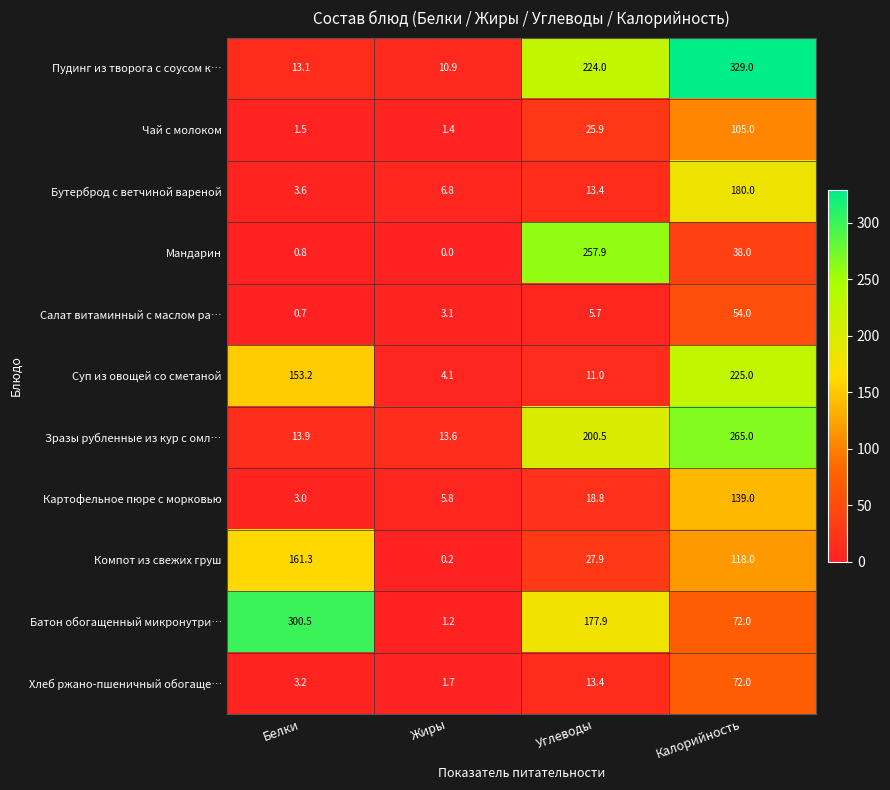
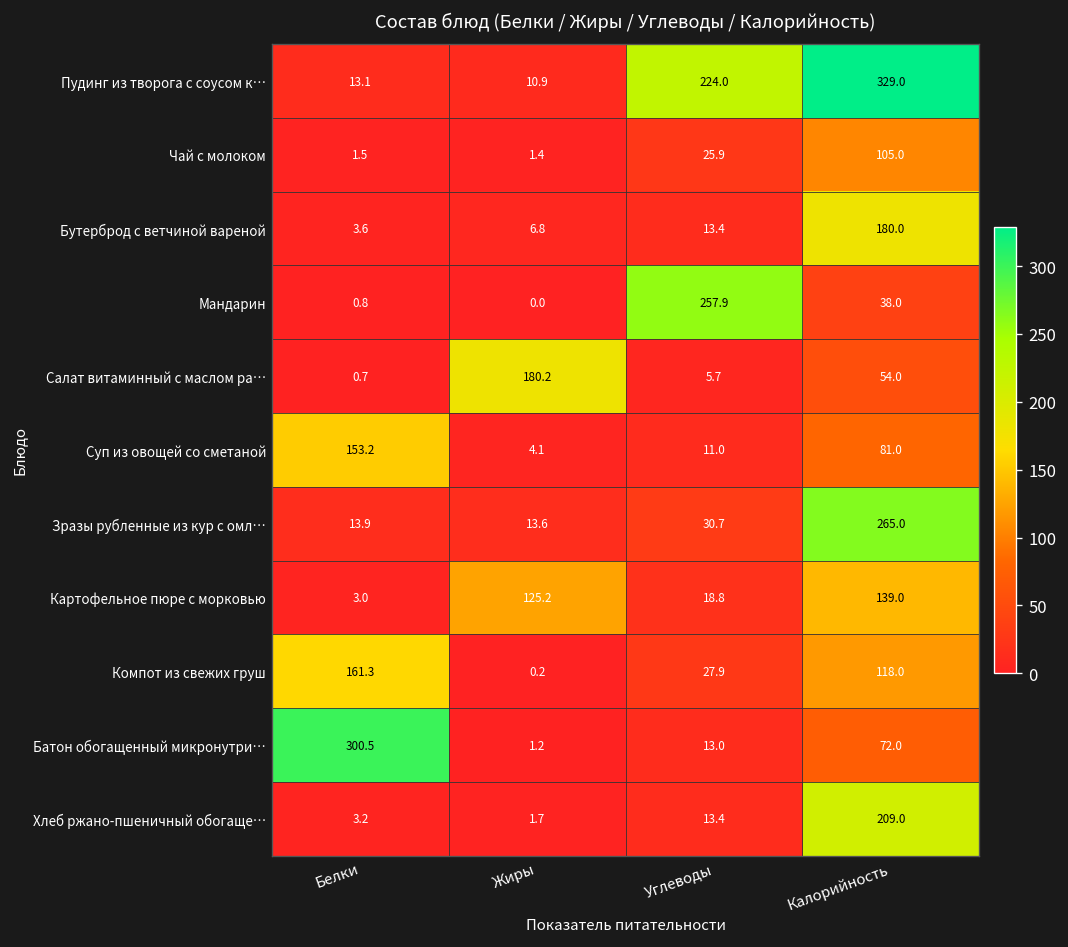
  {
    "Пудинг из творога с соусом к…": {
      "Белки": 13.1,
      "Жиры": 10.9,
      "Углеводы": 224.0,
      "Калорийность": 329.0
    },
    "Чай с молоком": {
      "Белки": 1.5,
      "Жиры": 1.4,
      "Углеводы": 25.9,
      "Калорийность": 105.0
    },
    "Бутерброд с ветчиной вареной": {
      "Белки": 3.6,
      "Жиры": 6.8,
      "Углеводы": 13.4,
      "Калорийность": 180.0
    },
    "Мандарин": {
      "Белки": 0.8,
      "Жиры": 0.0,
      "Углеводы": 257.9,
      "Калорийность": 38.0
    },
    "Салат витаминный с маслом ра…": {
      "Белки": 0.7,
-     "Жиры": 3.1,
+     "Жиры": 180.2,
      "Углеводы": 5.7,
      "Калорийность": 54.0
    },
    "Суп из овощей со сметаной": {
      "Белки": 153.2,
      "Жиры": 4.1,
      "Углеводы": 11.0,
-     "Калорийность": 225.0
+     "Калорийность": 81.0
    },
    "Зразы рубленные из кур с омл…": {
      "Белки": 13.9,
      "Жиры": 13.6,
-     "Углеводы": 200.5,
+     "Углеводы": 30.7,
      "Калорийность": 265.0
    },
    "Картофельное пюре с морковью": {
      "Белки": 3.0,
-     "Жиры": 5.8,
+     "Жиры": 125.2,
      "Углеводы": 18.8,
      "Калорийность": 139.0
    },
    "Компот из свежих груш": {
      "Белки": 161.3,
      "Жиры": 0.2,
      "Углеводы": 27.9,
      "Калорийность": 118.0
    },
    "Батон обогащенный микронутри…": {
      "Белки": 300.5,
      "Жиры": 1.2,
-     "Углеводы": 177.9,
+     "Углеводы": 13.0,
      "Калорийность": 72.0
    },
    "Хлеб ржано-пшеничный обогаще…": {
      "Белки": 3.2,
      "Жиры": 1.7,
      "Углеводы": 13.4,
-     "Калорийность": 72.0
+     "Калорийность": 209.0
    }
  }
